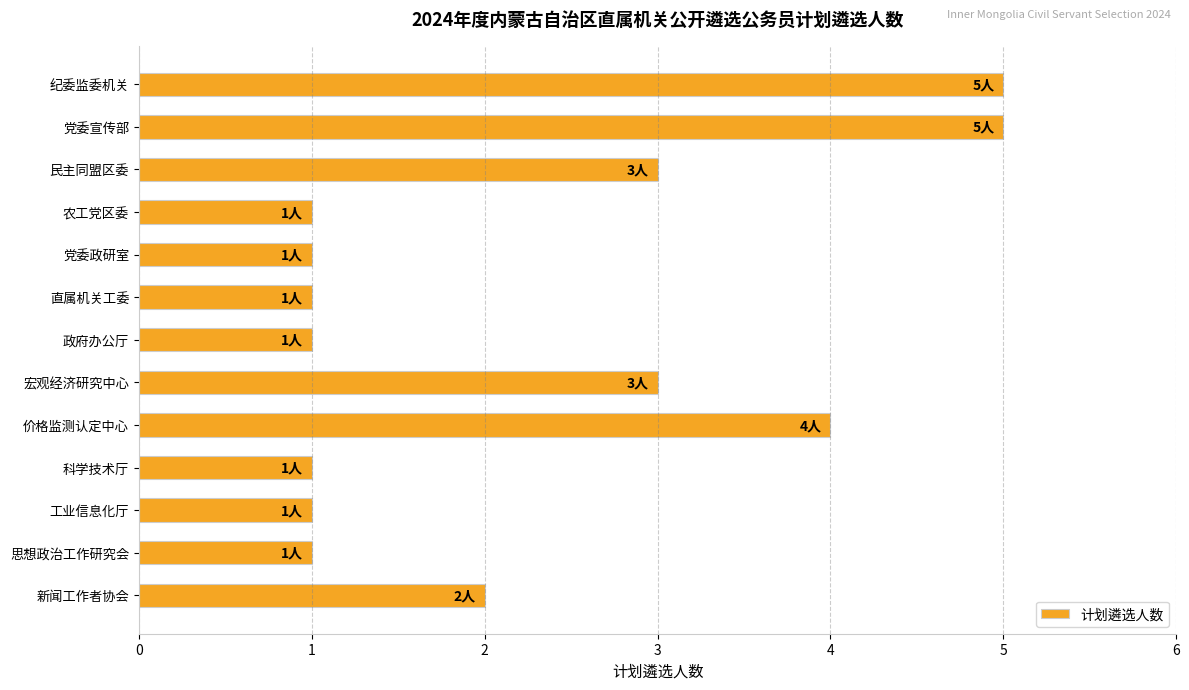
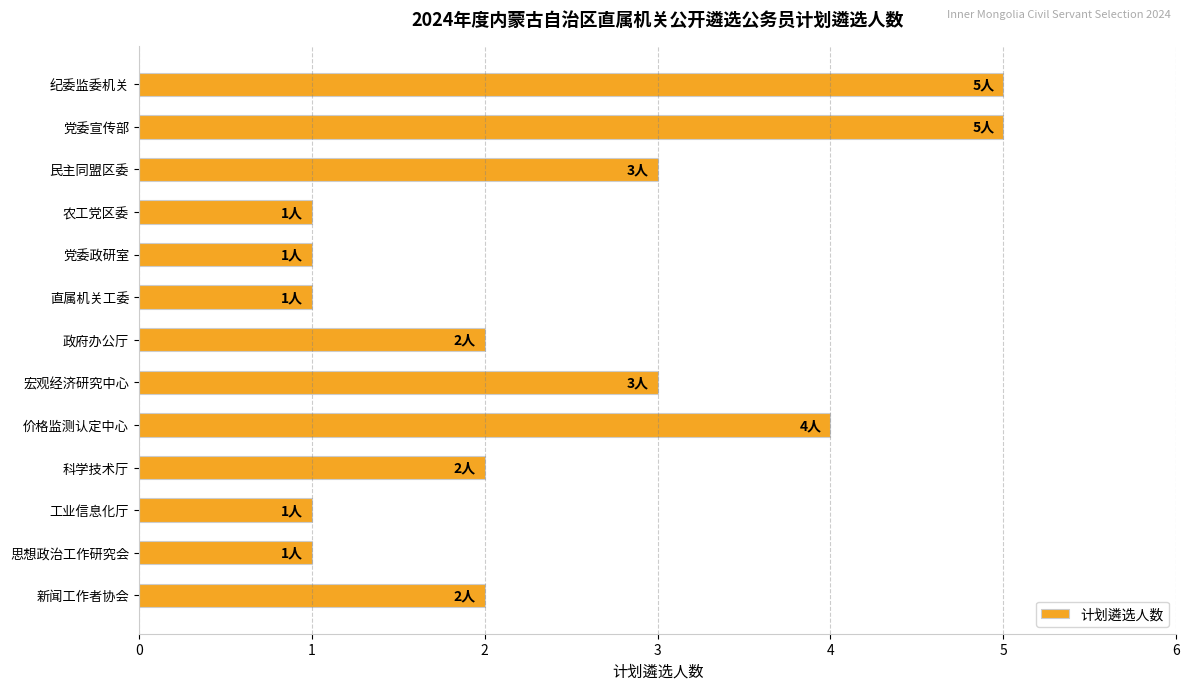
  {
    "纪委监委机关": "5人",
    "党委宣传部": "5人",
    "民主同盟区委": "3人",
    "农工党区委": "1人",
    "党委政研室": "1人",
    "直属机关工委": "1人",
-   "政府办公厅": "1人",
+   "政府办公厅": "2人",
    "宏观经济研究中心": "3人",
    "价格监测认定中心": "4人",
-   "科学技术厅": "1人",
+   "科学技术厅": "2人",
    "工业信息化厅": "1人",
    "思想政治工作研究会": "1人",
    "新闻工作者协会": "2人"
  }
